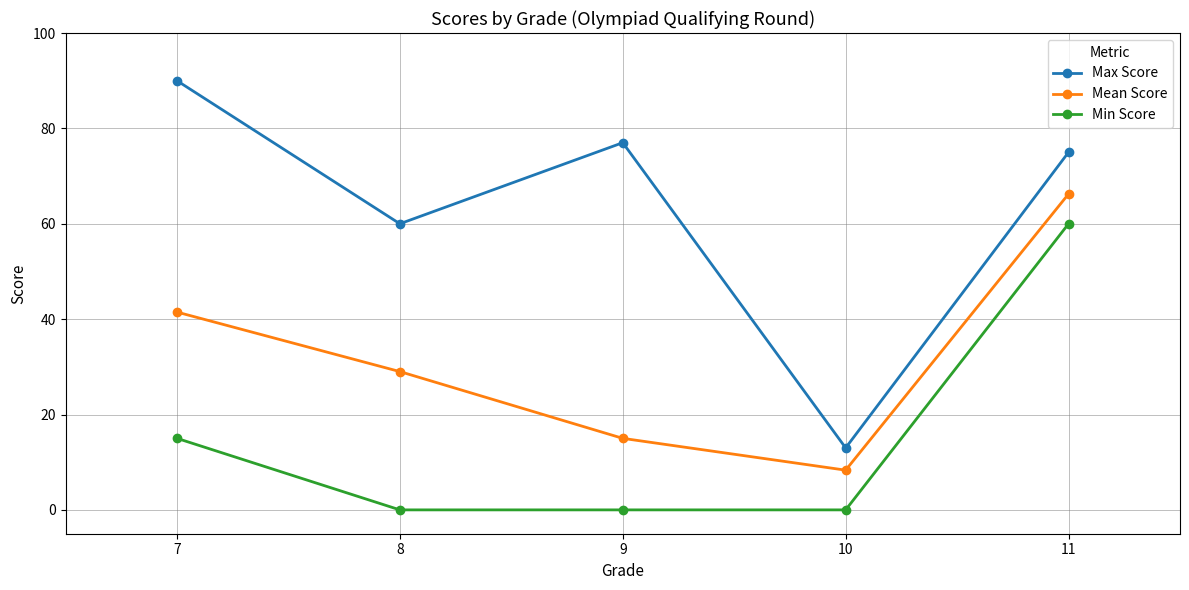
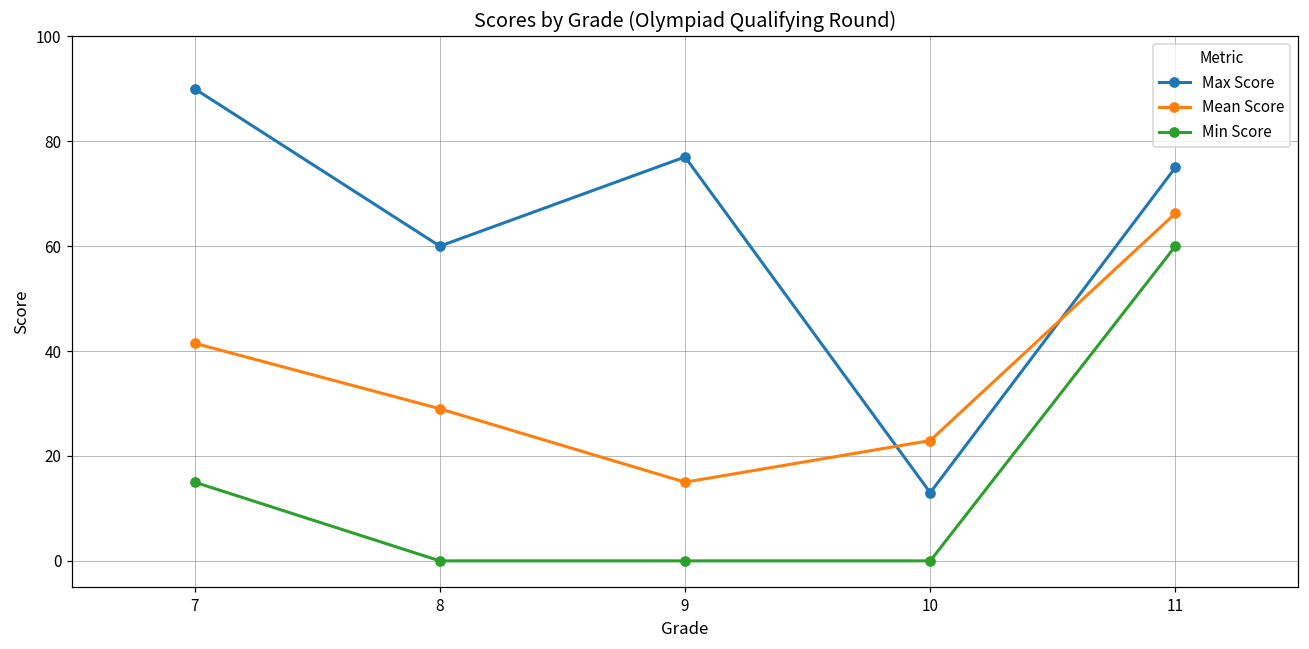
  {
    "Max Score": {
      "7": 90,
      "8": 60,
      "9": 77,
      "10": 13,
      "11": 75
    },
    "Mean Score": {
      "7": 41,
      "8": 29,
      "9": 15,
-     "10": 8,
+     "10": 23,
      "11": 66
    },
    "Min Score": {
      "7": 15,
      "8": 0,
      "9": 0,
      "10": 0,
      "11": 60
    }
  }
